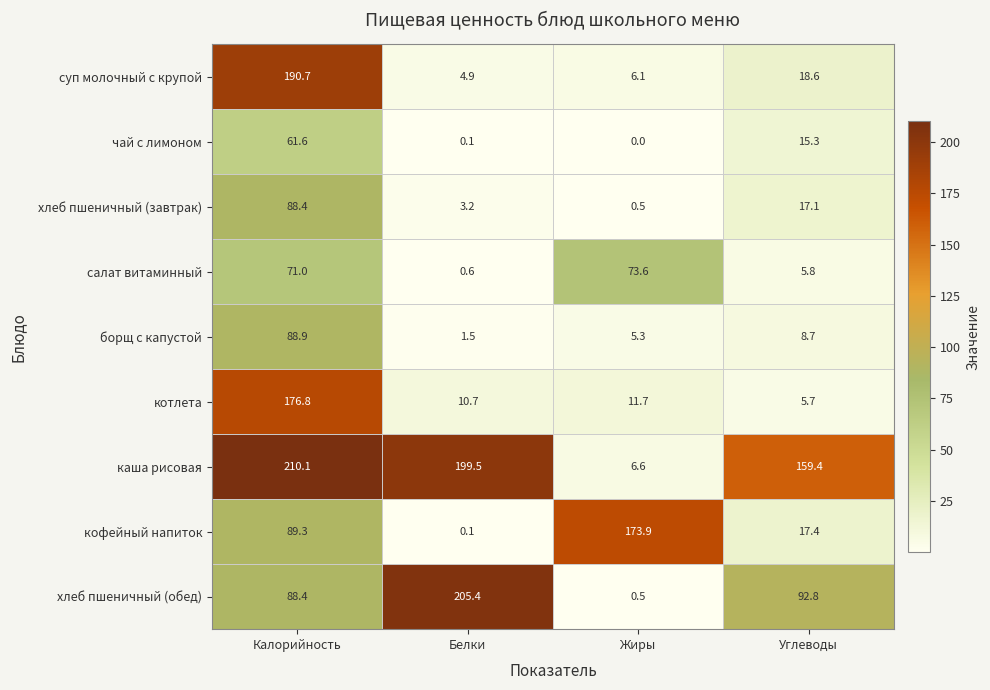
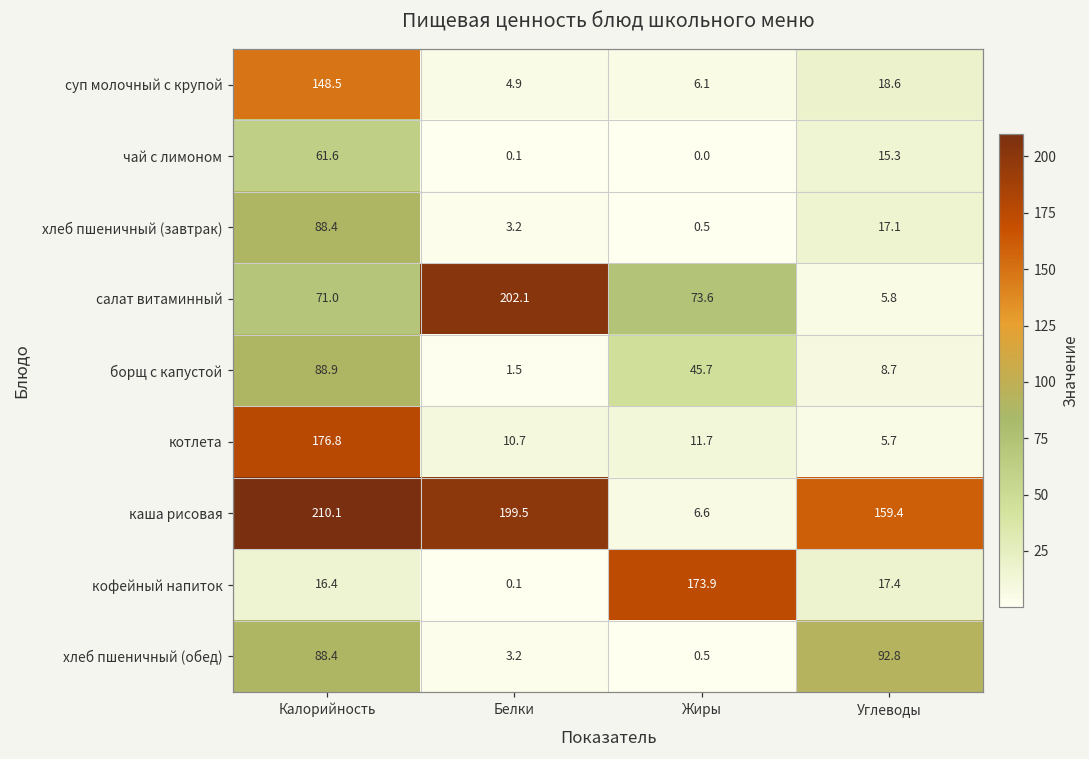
  {
    "суп молочный с крупой": {
-     "Калорийность": 190.7,
+     "Калорийность": 148.5,
      "Белки": 4.9,
      "Жиры": 6.1,
      "Углеводы": 18.6
    },
    "чай с лимоном": {
      "Калорийность": 61.6,
      "Белки": 0.1,
      "Жиры": 0.0,
      "Углеводы": 15.3
    },
    "хлеб пшеничный (завтрак)": {
      "Калорийность": 88.4,
      "Белки": 3.2,
      "Жиры": 0.5,
      "Углеводы": 17.1
    },
    "салат витаминный": {
      "Калорийность": 71.0,
-     "Белки": 0.6,
+     "Белки": 202.1,
      "Жиры": 73.6,
      "Углеводы": 5.8
    },
    "борщ с капустой": {
      "Калорийность": 88.9,
      "Белки": 1.5,
-     "Жиры": 5.3,
+     "Жиры": 45.7,
      "Углеводы": 8.7
    },
    "котлета": {
      "Калорийность": 176.8,
      "Белки": 10.7,
      "Жиры": 11.7,
      "Углеводы": 5.7
    },
    "каша рисовая": {
      "Калорийность": 210.1,
      "Белки": 199.5,
      "Жиры": 6.6,
      "Углеводы": 159.4
    },
    "кофейный напиток": {
-     "Калорийность": 89.3,
+     "Калорийность": 16.4,
      "Белки": 0.1,
      "Жиры": 173.9,
      "Углеводы": 17.4
    },
    "хлеб пшеничный (обед)": {
      "Калорийность": 88.4,
-     "Белки": 205.4,
+     "Белки": 3.2,
      "Жиры": 0.5,
      "Углеводы": 92.8
    }
  }
